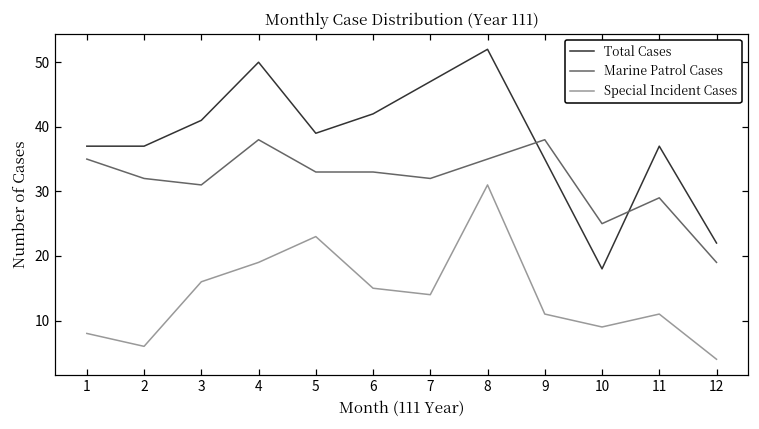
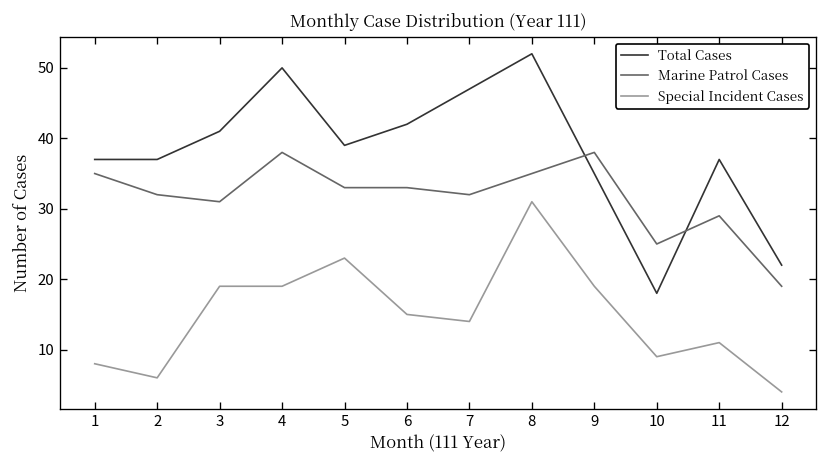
  {
    "Total Cases": {
      "1": 37,
      "2": 37,
      "3": 41,
      "4": 50,
      "5": 39,
      "6": 42,
      "7": 47,
      "8": 52,
      "9": 35,
      "10": 18,
      "11": 37,
      "12": 22
    },
    "Marine Patrol Cases": {
      "1": 35,
      "2": 32,
      "3": 31,
      "4": 38,
      "5": 33,
      "6": 33,
      "7": 32,
      "8": 35,
      "9": 38,
      "10": 25,
      "11": 29,
      "12": 19
    },
    "Special Incident Cases": {
      "1": 8,
      "2": 6,
-     "3": 16,
+     "3": 19,
      "4": 19,
      "5": 23,
      "6": 15,
      "7": 14,
      "8": 31,
-     "9": 11,
+     "9": 19,
      "10": 9,
      "11": 11,
      "12": 4
    }
  }
